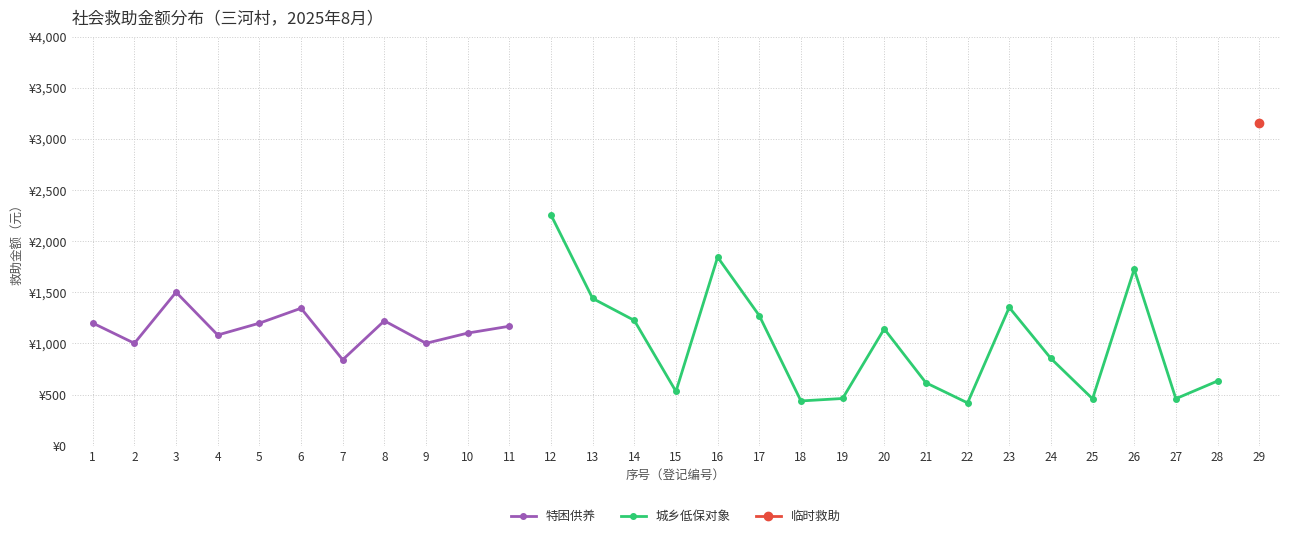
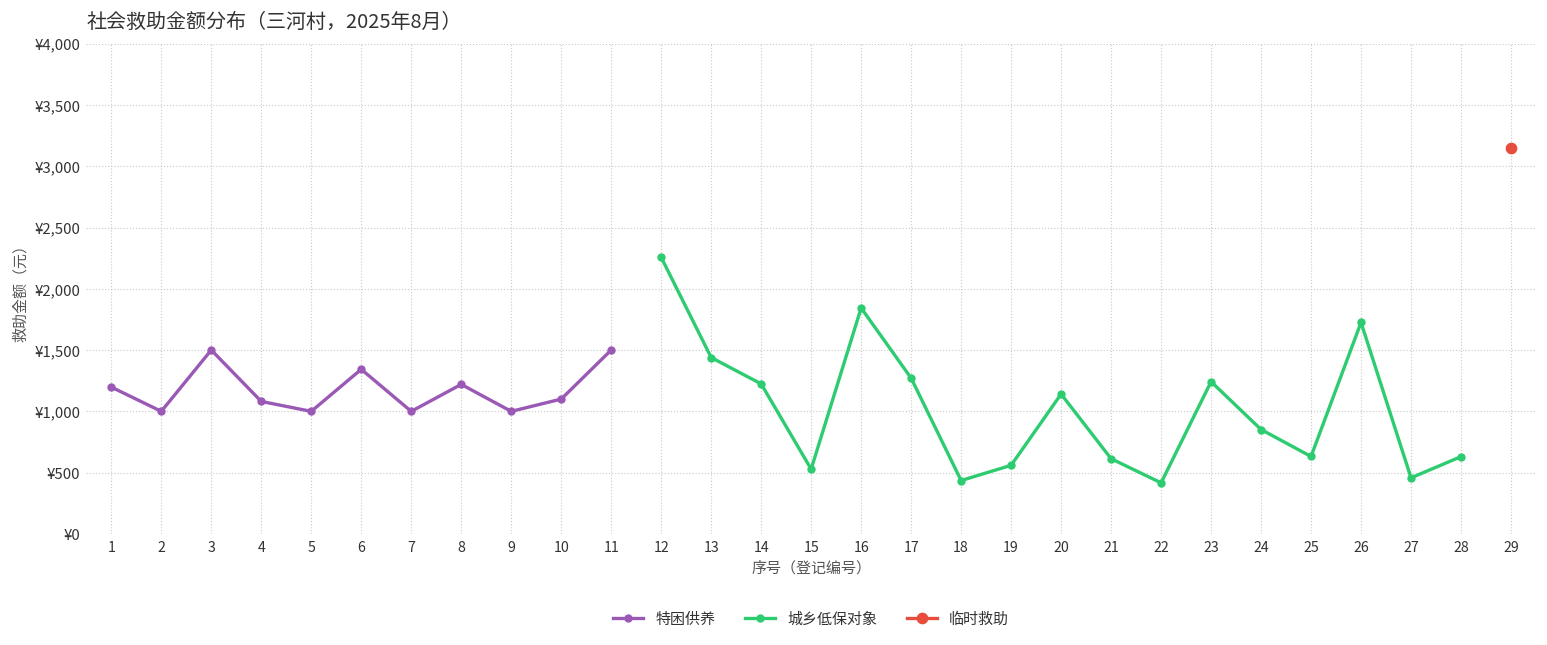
  {
    "特困供养": {
      "1": "¥1,200",
      "2": "¥1,000",
      "3": "¥1,500",
      "4": "¥1,080",
-     "5": "¥1,200",
+     "5": "¥1,000",
      "6": "¥1,340",
-     "7": "¥840",
+     "7": "¥1,000",
      "8": "¥1,220",
      "9": "¥1,000",
      "10": "¥1,100",
-     "11": "¥1,170"
+     "11": "¥1,500"
    },
    "城乡低保对象": {
      "12": "¥2,260",
      "13": "¥1,440",
      "14": "¥1,230",
      "15": "¥530",
      "16": "¥1,840",
      "17": "¥1,270",
      "18": "¥440",
-     "19": "¥460",
+     "19": "¥560",
      "20": "¥1,140",
      "21": "¥620",
      "22": "¥420",
-     "23": "¥1,350",
+     "23": "¥1,240",
      "24": "¥850",
-     "25": "¥460",
+     "25": "¥630",
      "26": "¥1,730",
      "27": "¥460",
      "28": "¥630"
    },
    "临时救助": {
      "29": "¥3,150"
    }
  }
